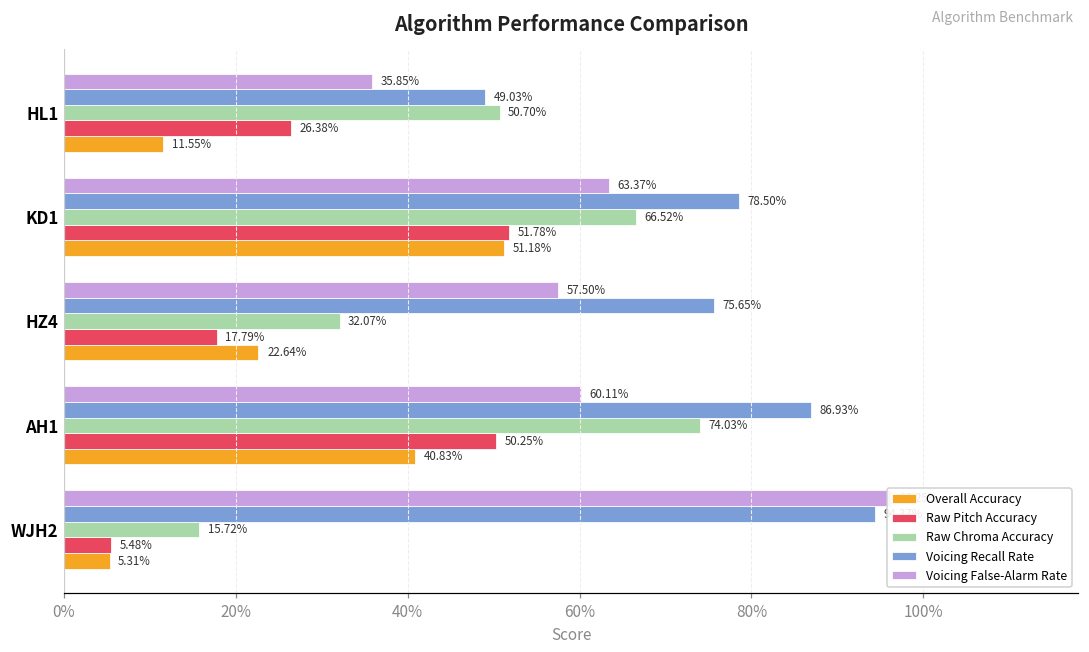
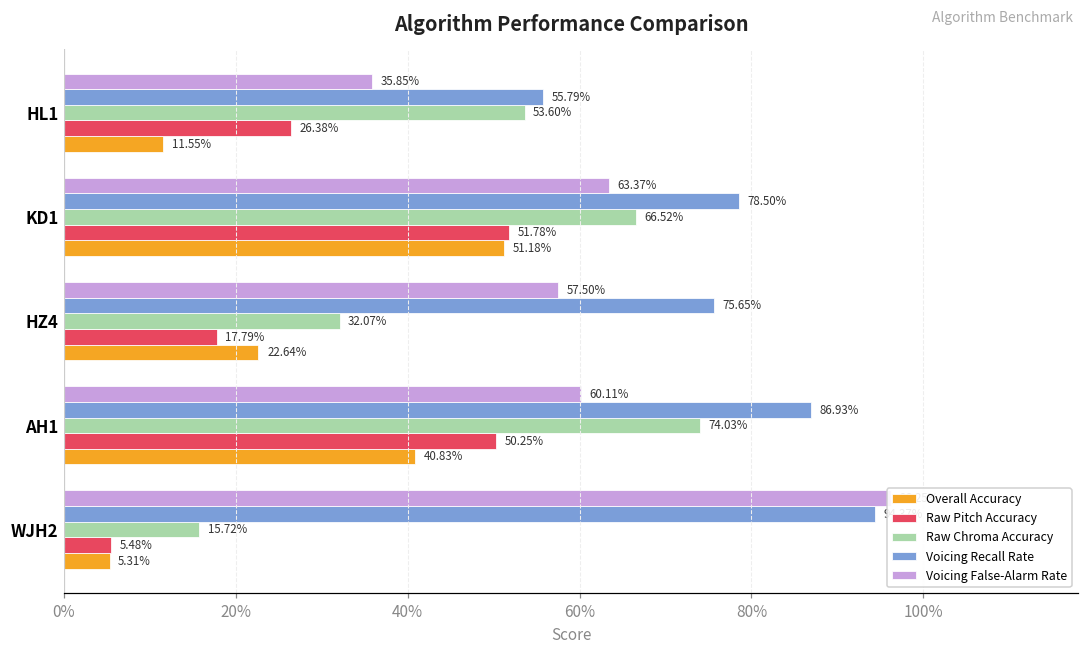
  {
    "Overall Accuracy": {
      "HL1": "11.55%",
      "KD1": "51.18%",
      "HZ4": "22.64%",
      "AH1": "40.83%",
      "WJH2": "5.31%"
    },
    "Raw Pitch Accuracy": {
      "HL1": "26.38%",
      "KD1": "51.78%",
      "HZ4": "17.79%",
      "AH1": "50.25%",
      "WJH2": "5.48%"
    },
    "Raw Chroma Accuracy": {
-     "HL1": "50.70%",
+     "HL1": "53.60%",
      "KD1": "66.52%",
      "HZ4": "32.07%",
      "AH1": "74.03%",
      "WJH2": "15.72%"
    },
    "Voicing Recall Rate": {
-     "HL1": "49.03%",
+     "HL1": "55.79%",
      "KD1": "78.50%",
      "HZ4": "75.65%",
      "AH1": "86.93%"
    },
    "Voicing False-Alarm Rate": {
      "HL1": "35.85%",
      "KD1": "63.37%",
      "HZ4": "57.50%",
      "AH1": "60.11%"
    }
  }
